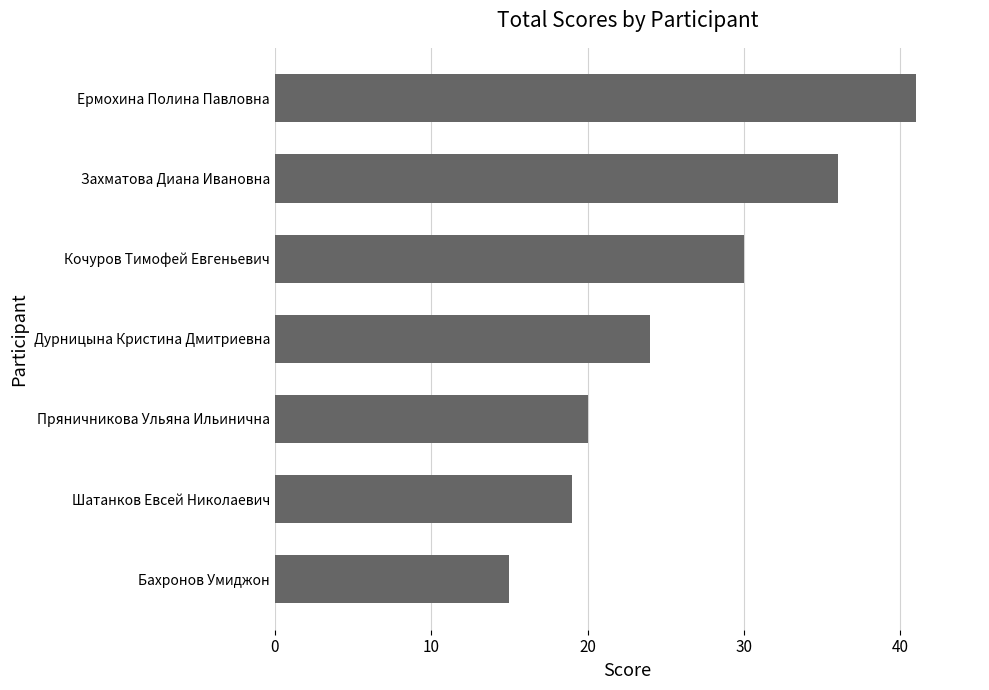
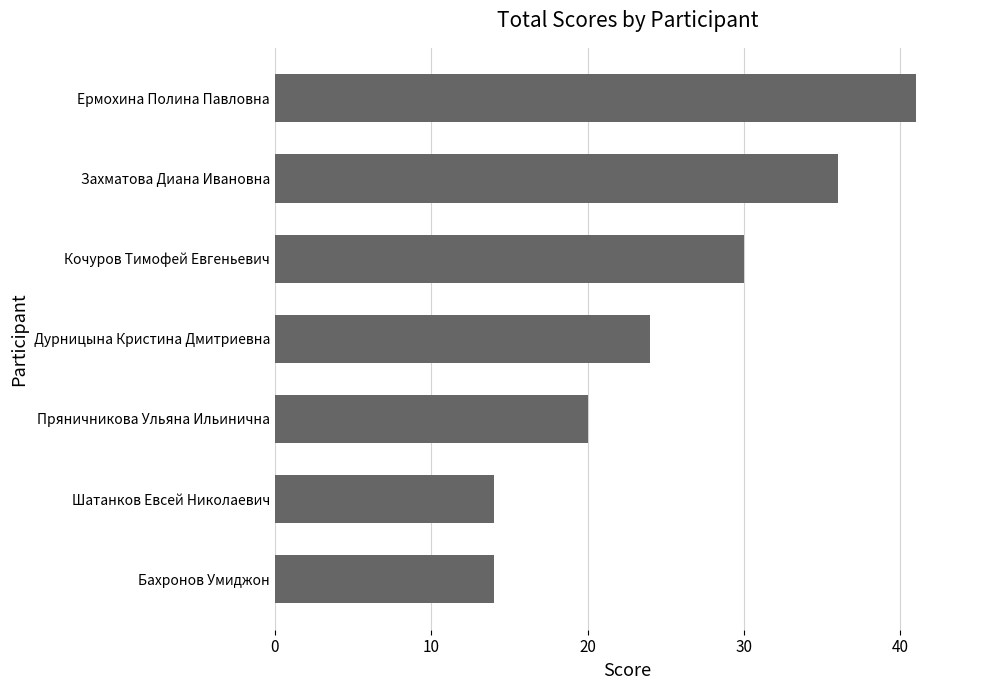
  {
    "Ермохина Полина Павловна": 41,
    "Захматова Диана Ивановна": 36,
    "Кочуров Тимофей Евгеньевич": 30,
    "Дурницына Кристина Дмитриевна": 24,
    "Пряничникова Ульяна Ильинична": 20,
-   "Шатанков Евсей Николаевич": 19,
-   "Бахронов Умиджон": 15
+   "Шатанков Евсей Николаевич": 14,
+   "Бахронов Умиджон": 14
  }
